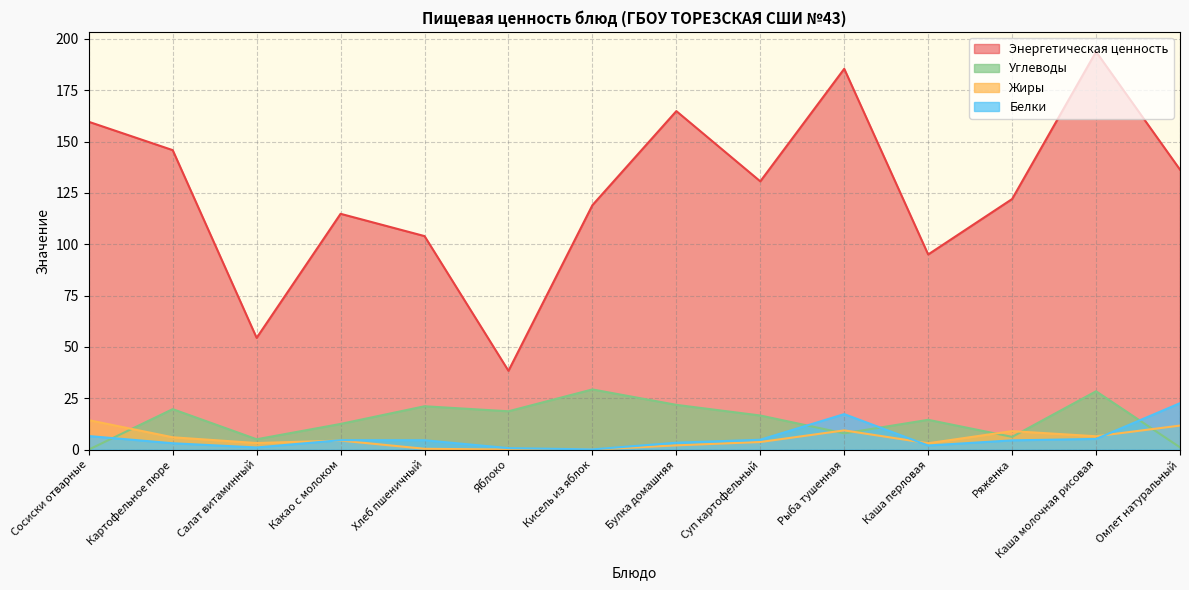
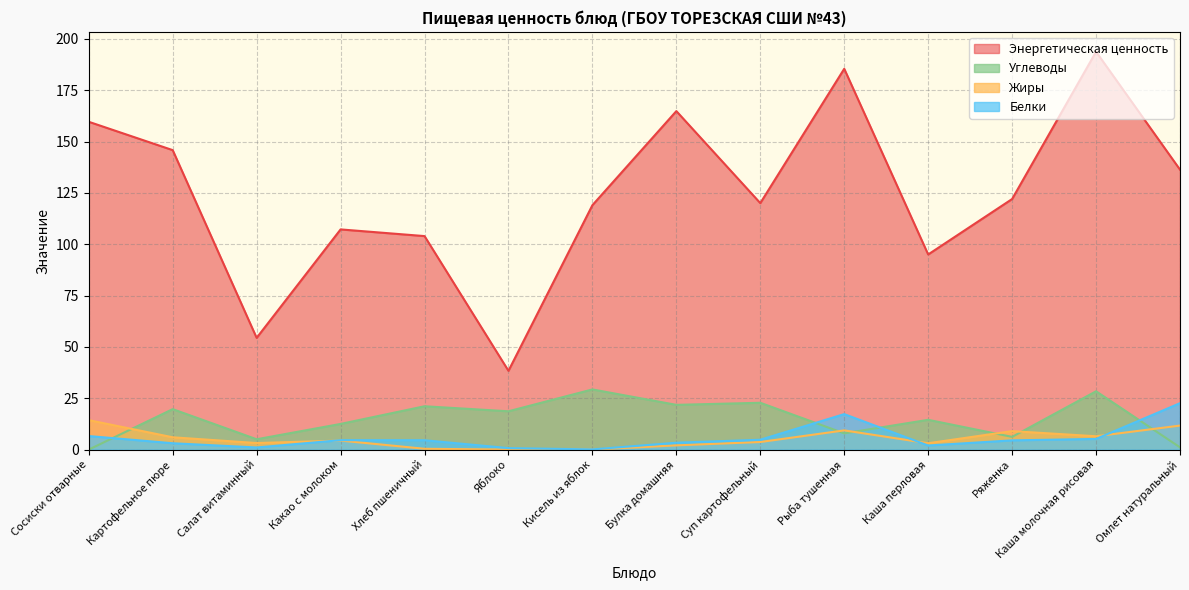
  {
    "Энергетическая ценность": {
      "Сосиски отварные": 160,
      "Картофельное пюре": 146,
      "Салат витаминный": 54,
-     "Какао с молоком": 115,
+     "Какао с молоком": 107,
      "Хлеб пшеничный": 104,
      "Яблоко": 38,
      "Кисель из яблок": 119,
      "Булка домашняя": 165,
-     "Суп картофельный": 131,
+     "Суп картофельный": 120,
      "Рыба тушенная": 185,
      "Каша перловая": 95,
      "Ряженка": 122,
      "Омлет натуральный": 136
    },
    "Углеводы": {
      "Сосиски отварные": 0,
      "Картофельное пюре": 20,
      "Салат витаминный": 5,
      "Какао с молоком": 13,
      "Хлеб пшеничный": 21,
      "Яблоко": 19,
      "Кисель из яблок": 29,
      "Булка домашняя": 22,
-     "Суп картофельный": 17,
+     "Суп картофельный": 23,
      "Рыба тушенная": 8,
      "Каша перловая": 15,
      "Ряженка": 6,
      "Каша молочная рисовая": 28,
      "Омлет натуральный": 1
    },
    "Жиры": {
      "Сосиски отварные": 14,
      "Картофельное пюре": 6,
      "Салат витаминный": 3,
      "Хлеб пшеничный": 0,
      "Булка домашняя": 2,
      "Рыба тушенная": 9,
      "Ряженка": 9,
      "Каша молочная рисовая": 7,
      "Омлет натуральный": 12
    },
    "Белки": {
      "Сосиски отварные": 7,
      "Картофельное пюре": 3,
      "Салат витаминный": 1,
      "Хлеб пшеничный": 5,
      "Булка домашняя": 3,
      "Рыба тушенная": 17,
      "Ряженка": 5,
      "Каша молочная рисовая": 5,
      "Омлет натуральный": 23
    }
  }
